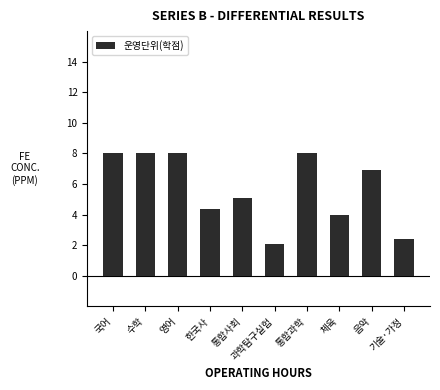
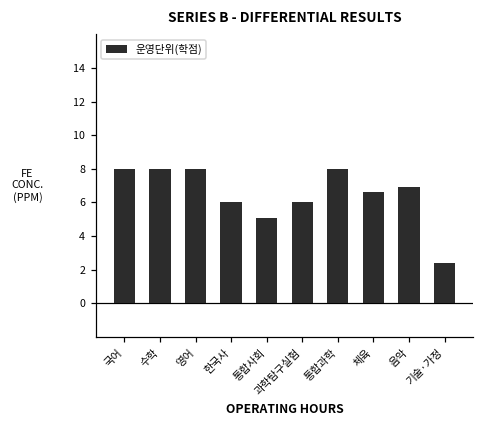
  {
    "국어": 8.0,
    "수학": 8.0,
    "영어": 8.0,
-   "한국사": 4.4,
+   "한국사": 6.0,
    "통합사회": 5.1,
-   "과학탐구실험": 2.1,
+   "과학탐구실험": 6.0,
    "통합과학": 8.0,
-   "체육": 4.0,
+   "체육": 6.6,
    "음악": 6.9,
    "기술·가정": 2.4
  }
